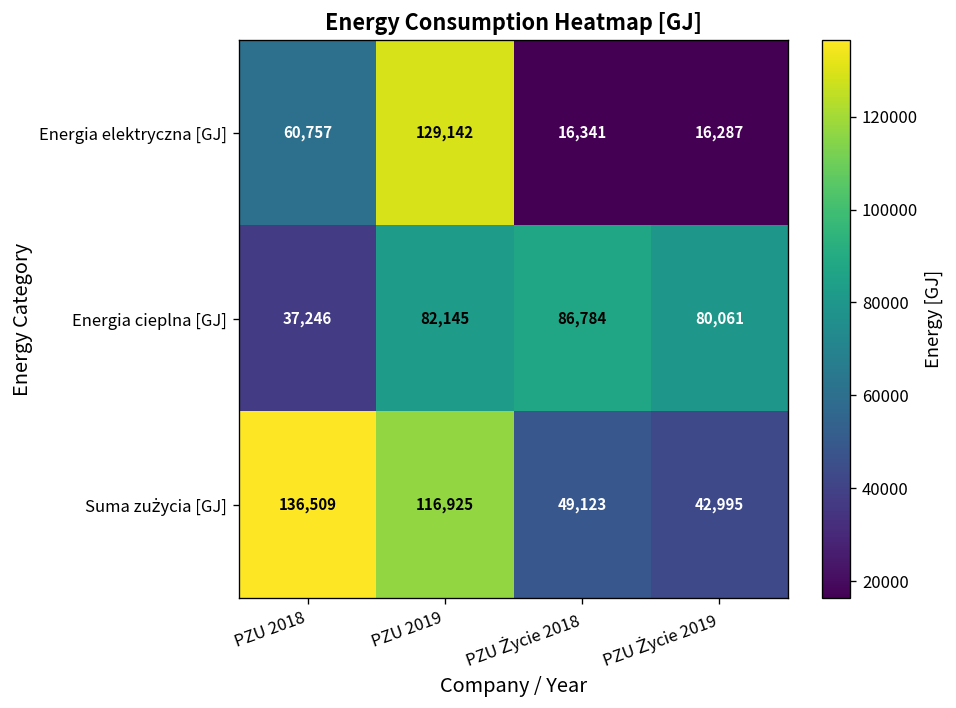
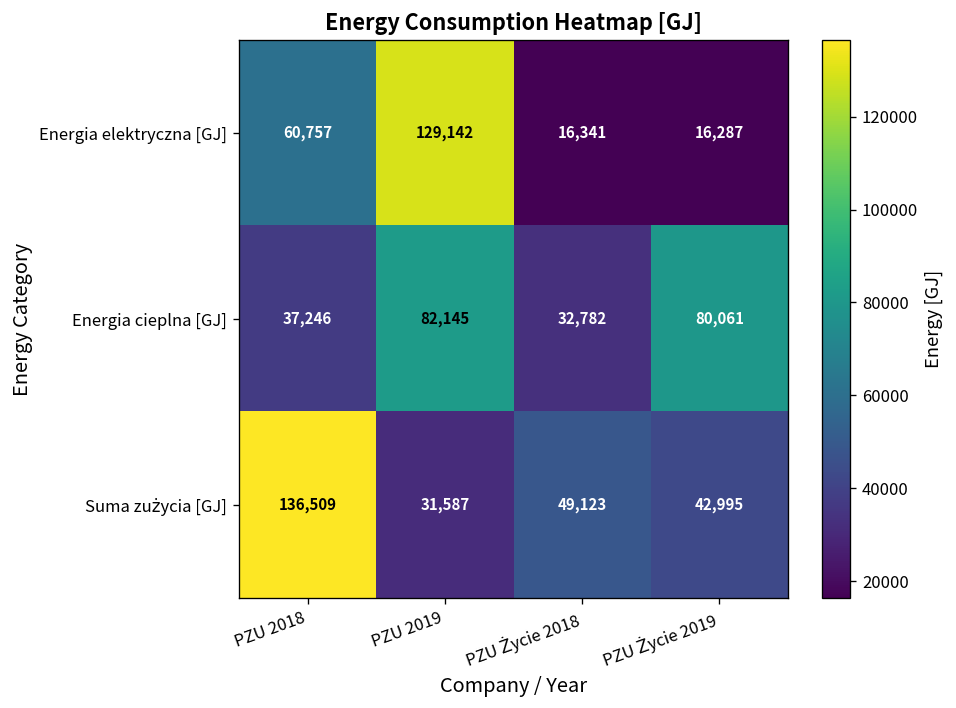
  {
    "Energia elektryczna [GJ]": {
      "PZU 2018": "60,757",
      "PZU 2019": "129,142",
      "PZU Życie 2018": "16,341",
      "PZU Życie 2019": "16,287"
    },
    "Energia cieplna [GJ]": {
      "PZU 2018": "37,246",
      "PZU 2019": "82,145",
-     "PZU Życie 2018": "86,784",
+     "PZU Życie 2018": "32,782",
      "PZU Życie 2019": "80,061"
    },
    "Suma zużycia [GJ]": {
      "PZU 2018": "136,509",
-     "PZU 2019": "116,925",
+     "PZU 2019": "31,587",
      "PZU Życie 2018": "49,123",
      "PZU Życie 2019": "42,995"
    }
  }
